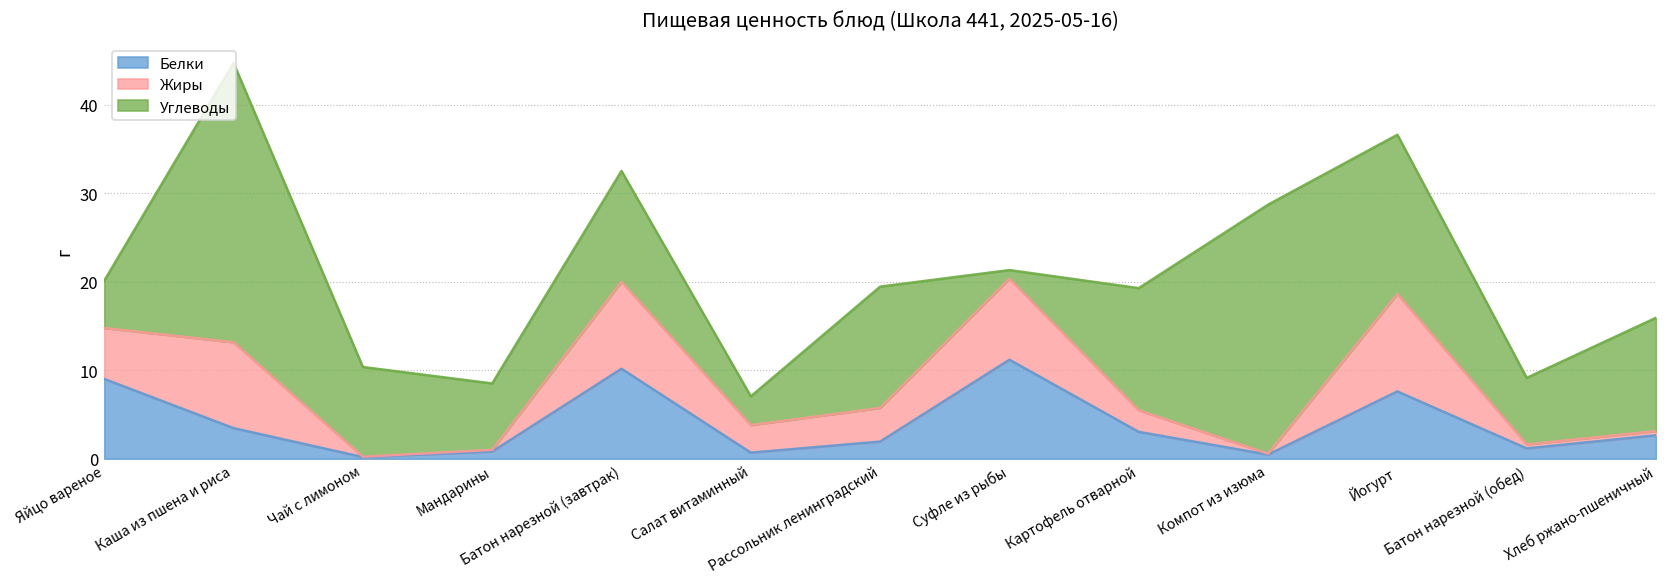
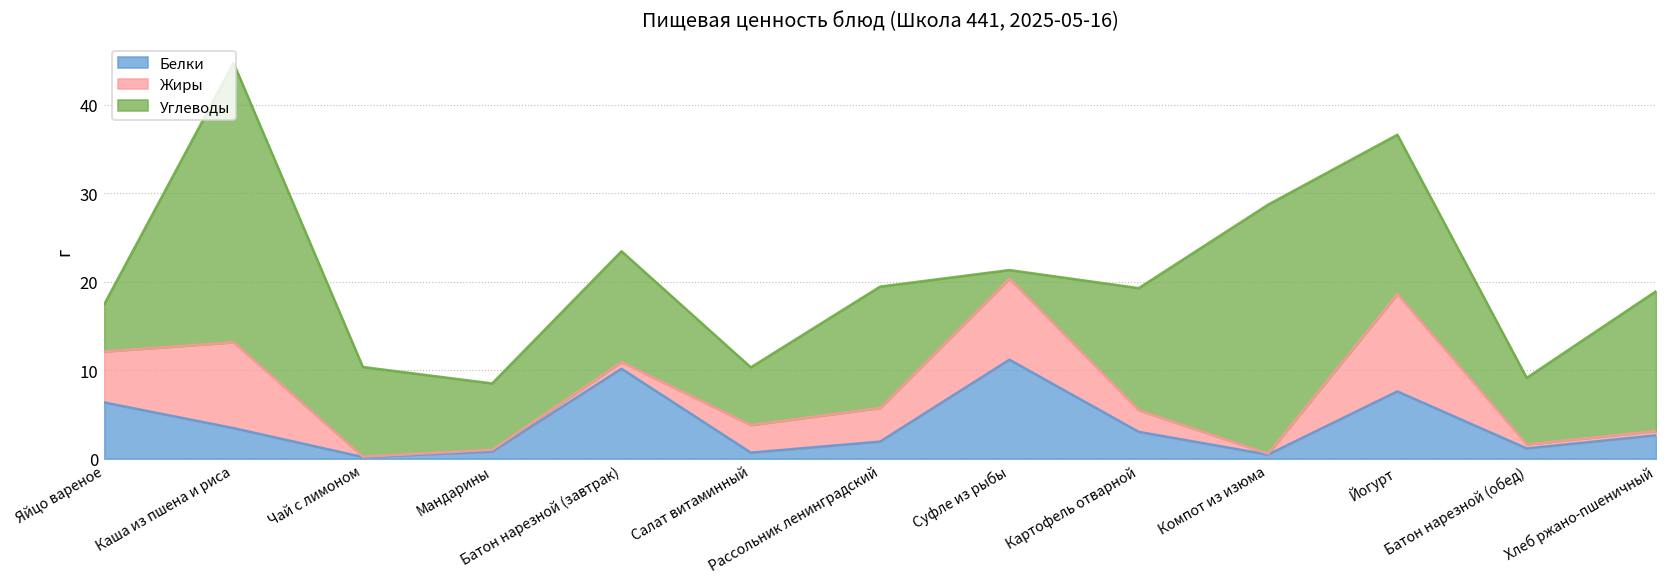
  {
    "Белки": {
-     "Яйцо вареное": 9,
+     "Яйцо вареное": 6,
      "Каша из пшена и риса": 3,
      "Батон нарезной (завтрак)": 10,
      "Салат витаминный": 1,
      "Рассольник ленинградский": 2,
      "Суфле из рыбы": 11,
      "Картофель отварной": 3,
      "Йогурт": 8,
      "Батон нарезной (обед)": 1,
      "Хлеб ржано-пшеничный": 3
    },
    "Жиры": {
      "Яйцо вареное": 6,
      "Каша из пшена и риса": 10,
-     "Батон нарезной (завтрак)": 10,
+     "Батон нарезной (завтрак)": 1,
      "Салат витаминный": 3,
      "Рассольник ленинградский": 4,
      "Суфле из рыбы": 9,
      "Картофель отварной": 2,
      "Йогурт": 11,
      "Батон нарезной (обед)": 0,
      "Хлеб ржано-пшеничный": 0
    },
    "Углеводы": {
      "Яйцо вареное": 5,
      "Чай с лимоном": 10,
      "Мандарины": 8,
      "Батон нарезной (завтрак)": 13,
-     "Салат витаминный": 3,
+     "Салат витаминный": 7,
      "Рассольник ленинградский": 14,
      "Суфле из рыбы": 1,
      "Картофель отварной": 14,
      "Компот из изюма": 28,
      "Йогурт": 18,
      "Батон нарезной (обед)": 8,
-     "Хлеб ржано-пшеничный": 13
+     "Хлеб ржано-пшеничный": 16
    }
  }
